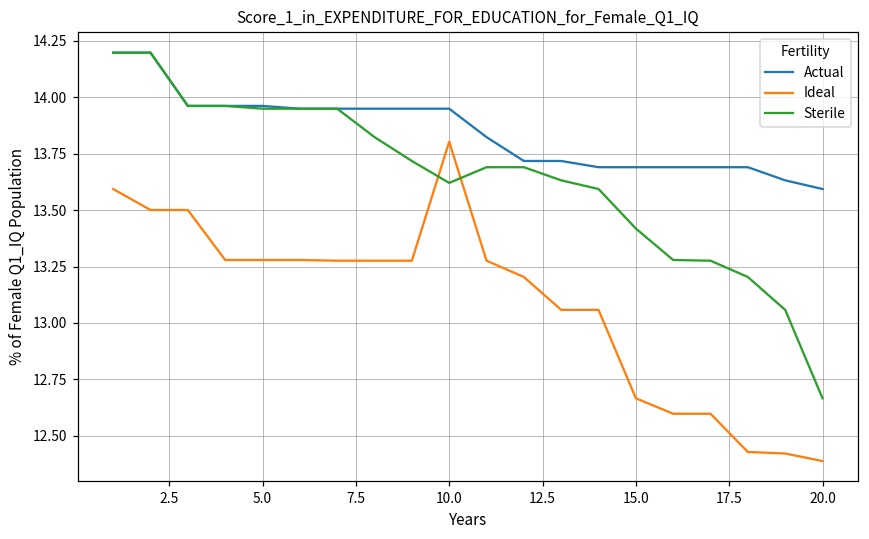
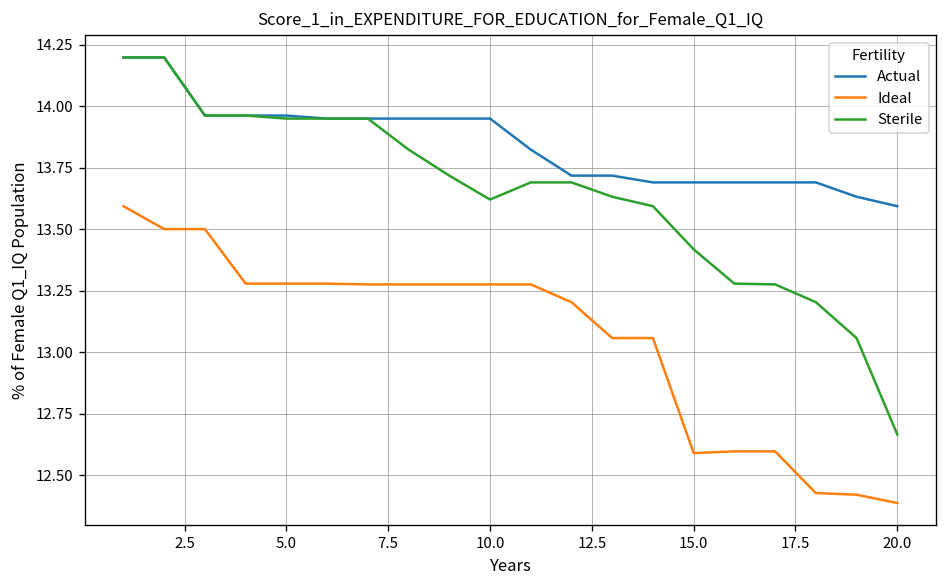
  {
    "Actual": {
      "10.0": 13.95,
      "15.0": 13.69,
      "20.0": 13.59
    },
    "Ideal": {
      "5.0": 13.28,
-     "10.0": 13.80,
-     "15.0": 12.67,
+     "10.0": 13.28,
+     "15.0": 12.59,
      "20.0": 12.39
    },
    "Sterile": {
      "10.0": 13.62,
      "15.0": 13.42,
      "20.0": 12.67
    }
  }
